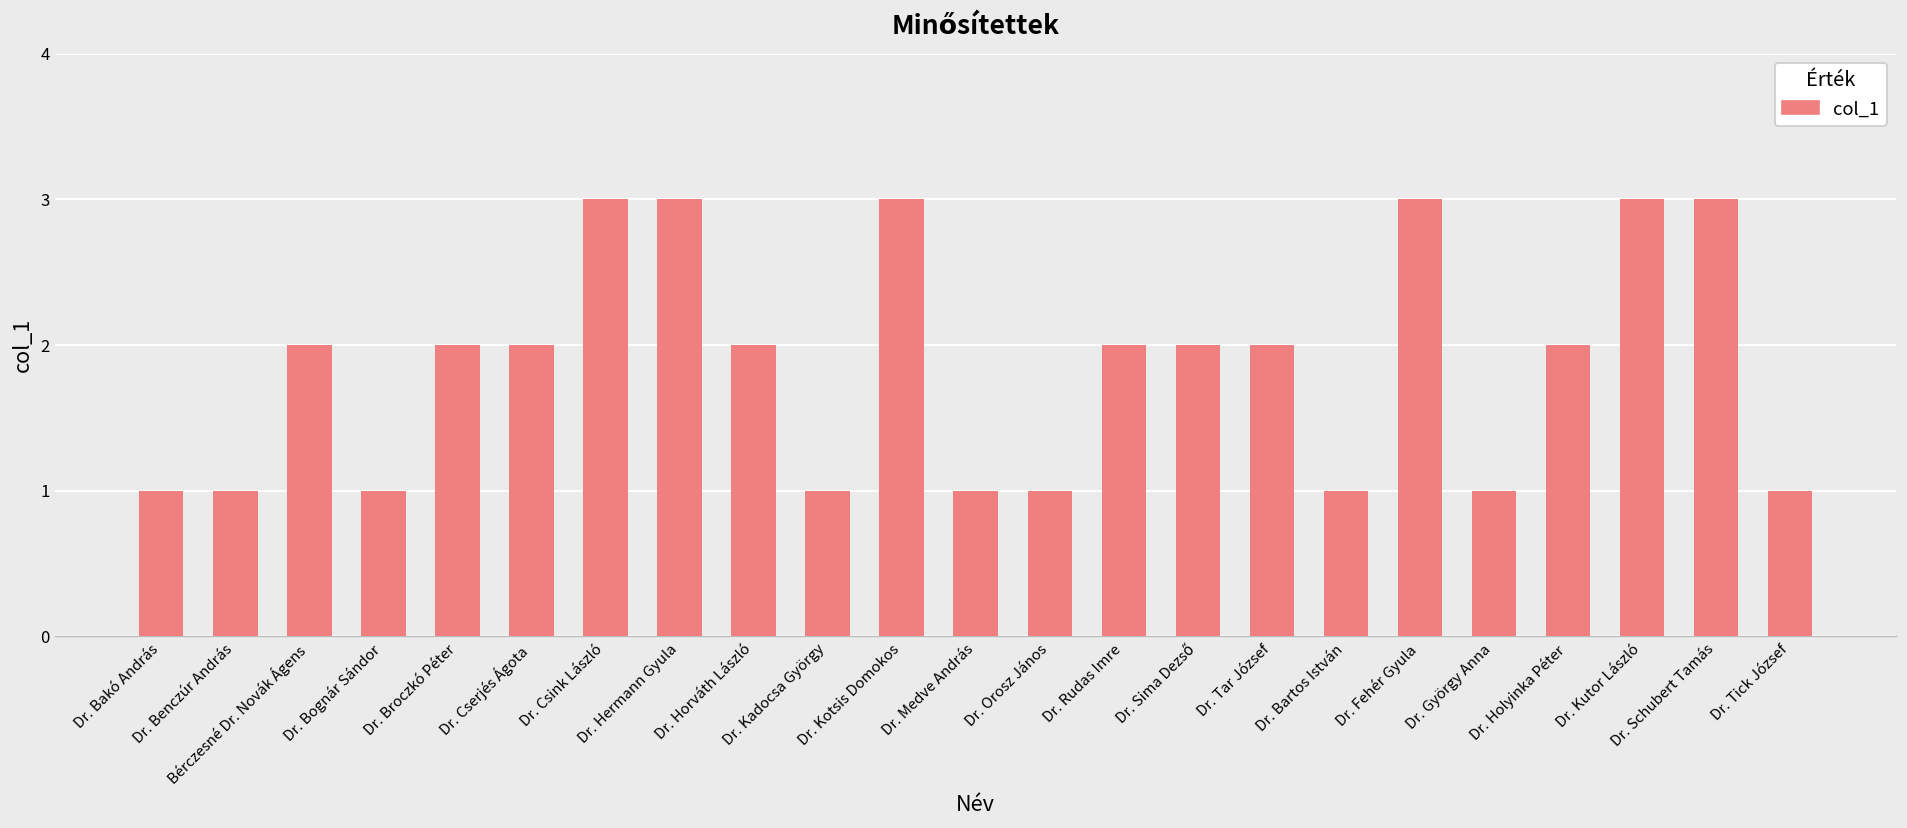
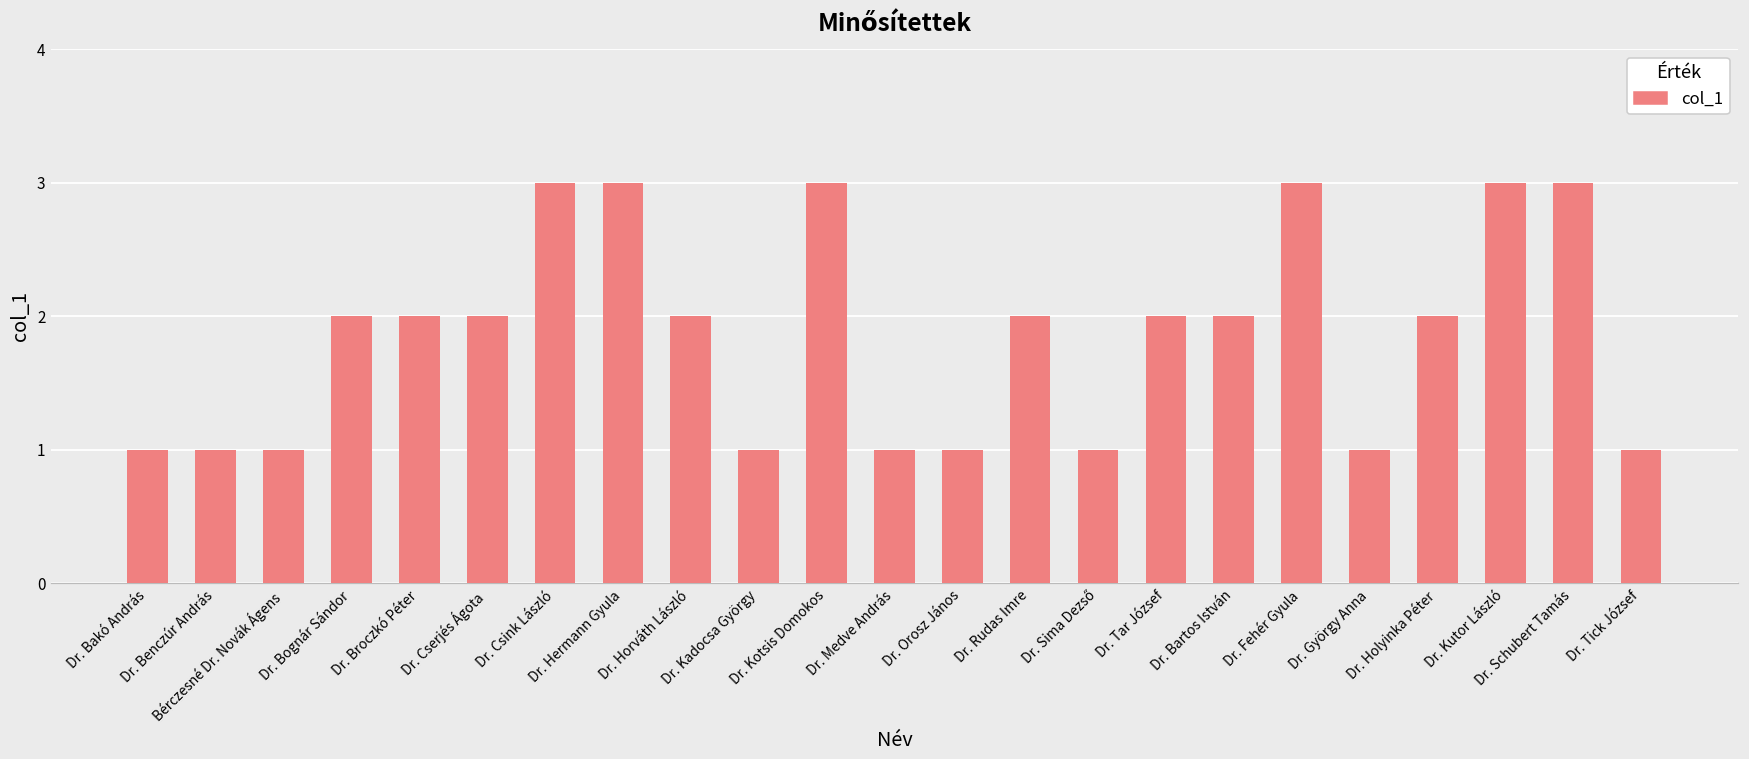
  {
    "Dr. Bakó András": 1,
    "Dr. Benczúr András": 1,
-   "Bérczesné Dr. Novák Ágens": 2,
-   "Dr. Bognár Sándor": 1,
+   "Bérczesné Dr. Novák Ágens": 1,
+   "Dr. Bognár Sándor": 2,
    "Dr. Broczkó Péter": 2,
    "Dr. Cserjés Ágota": 2,
    "Dr. Csink László": 3,
    "Dr. Hermann Gyula": 3,
    "Dr. Horváth László": 2,
    "Dr. Kadocsa György": 1,
    "Dr. Kotsis Domokos": 3,
    "Dr. Medve András": 1,
    "Dr. Orosz János": 1,
    "Dr. Rudas Imre": 2,
-   "Dr. Sima Dezső": 2,
+   "Dr. Sima Dezső": 1,
    "Dr. Tar József": 2,
-   "Dr. Bartos István": 1,
+   "Dr. Bartos István": 2,
    "Dr. Fehér Gyula": 3,
    "Dr. György Anna": 1,
    "Dr. Holyinka Péter": 2,
    "Dr. Kutor László": 3,
    "Dr. Schubert Tamás": 3,
    "Dr. Tick József": 1
  }
